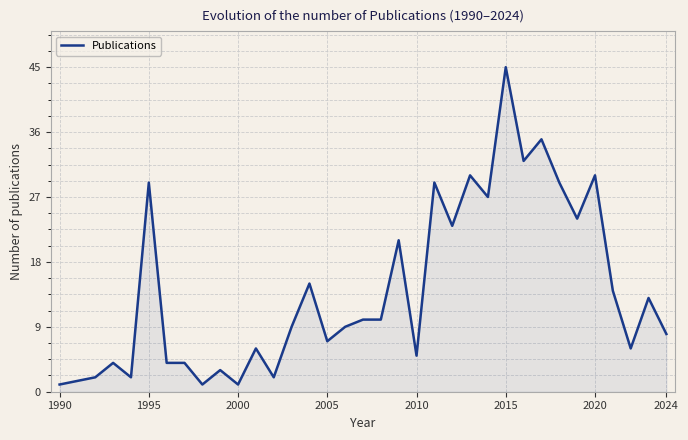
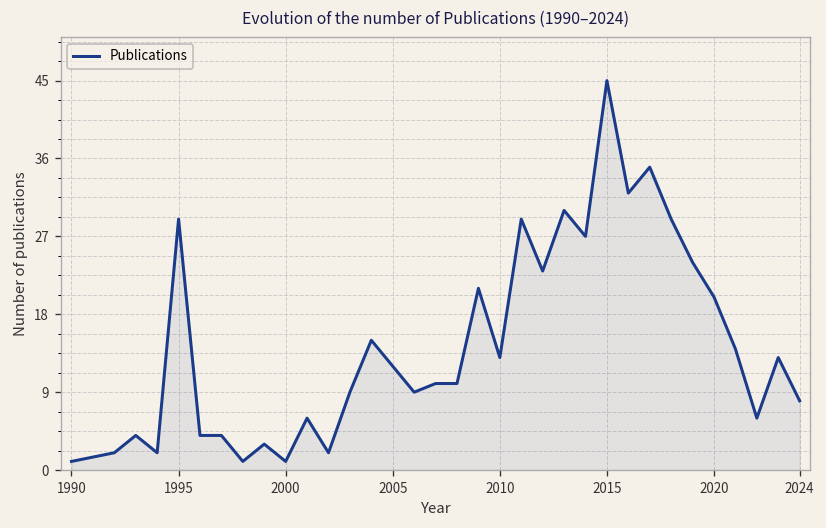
  {
    "1990": 1,
    "1995": 29,
    "2000": 1,
-   "2005": 7,
-   "2010": 5,
+   "2005": 12,
+   "2010": 13,
    "2015": 45,
-   "2020": 30,
+   "2020": 20,
    "2024": 8
  }
